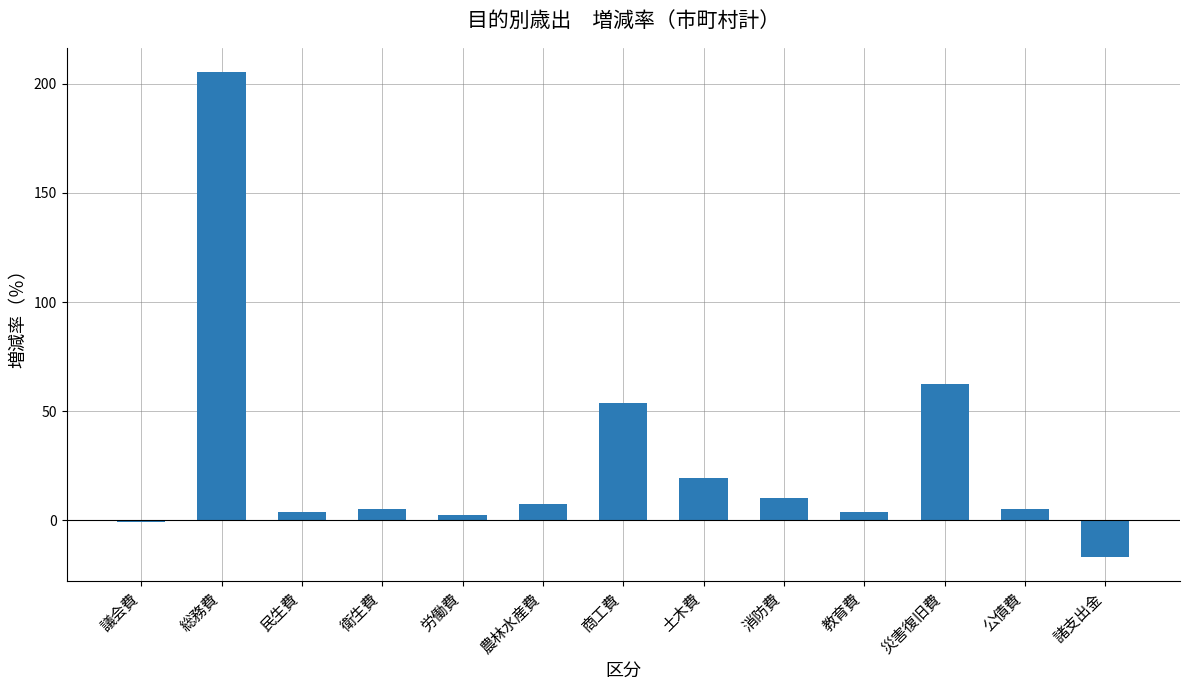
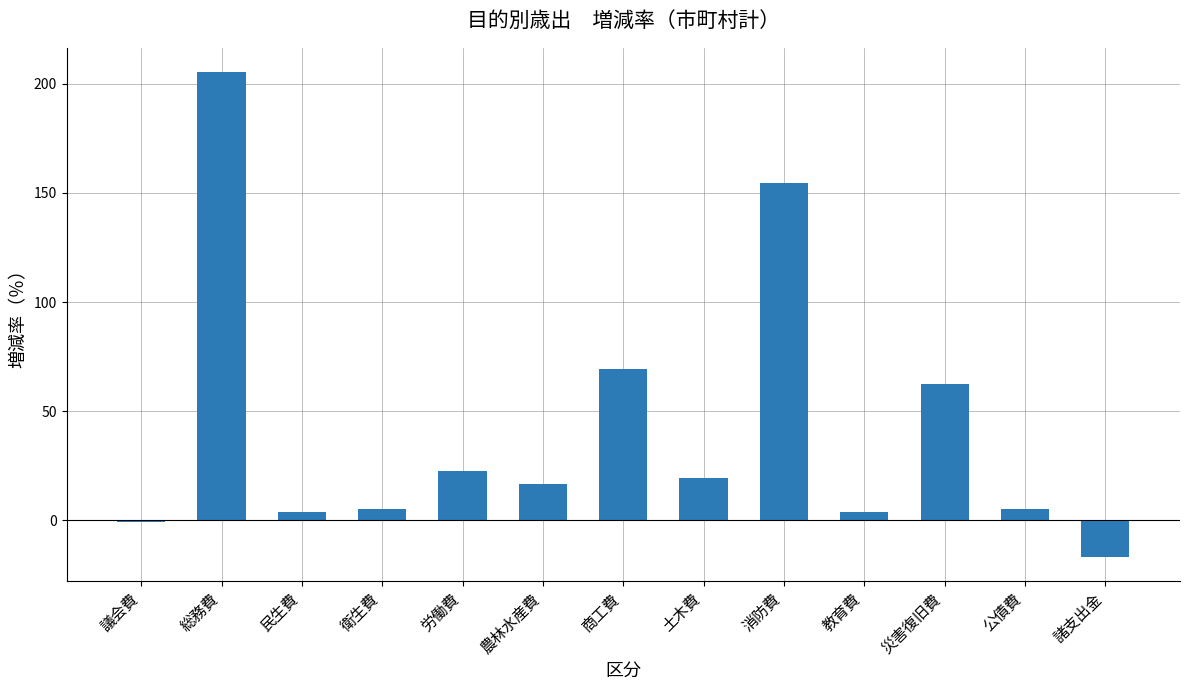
  {
    "総務費": 205,
    "民生費": 4,
    "衛生費": 5,
-   "労働費": 2,
-   "農林水産費": 8,
-   "商工費": 54,
+   "労働費": 23,
+   "農林水産費": 16,
+   "商工費": 69,
    "土木費": 19,
-   "消防費": 10,
+   "消防費": 155,
    "教育費": 4,
    "災害復旧費": 62,
    "公債費": 5,
    "諸支出金": -17
  }
